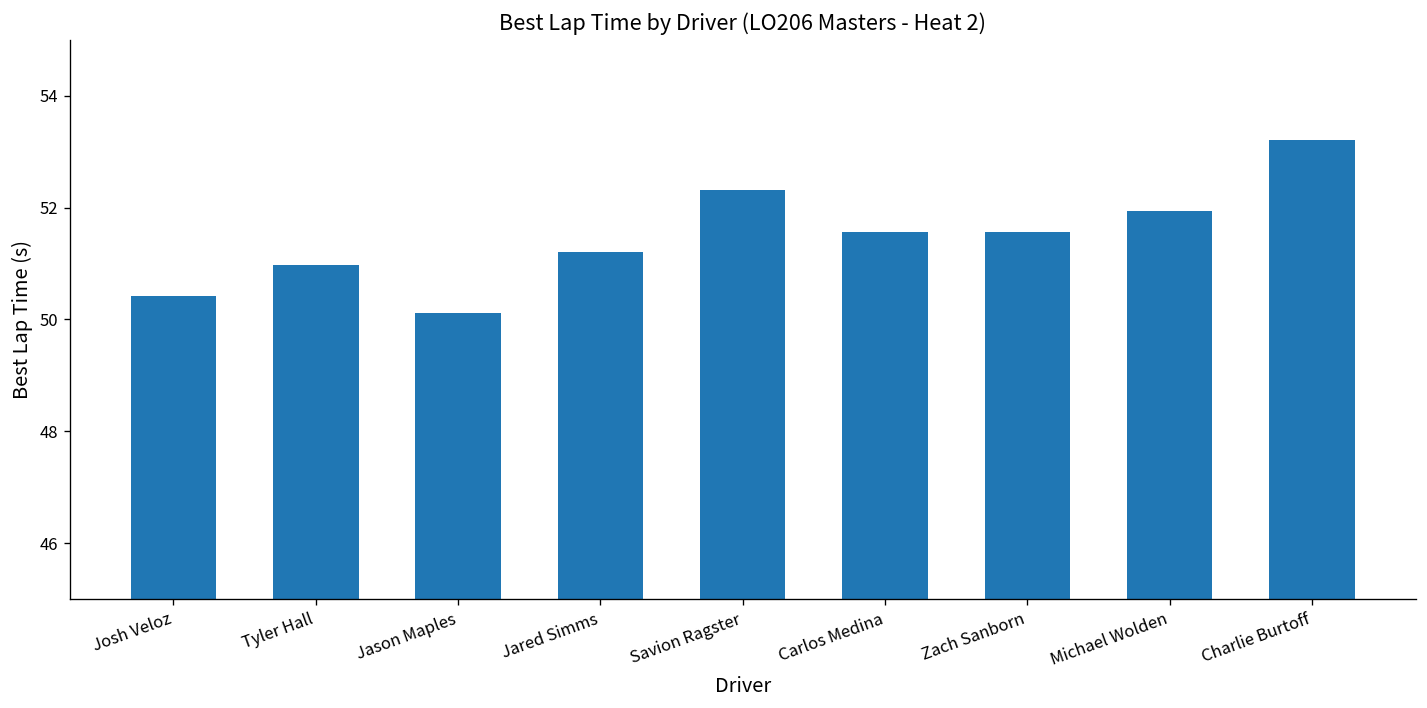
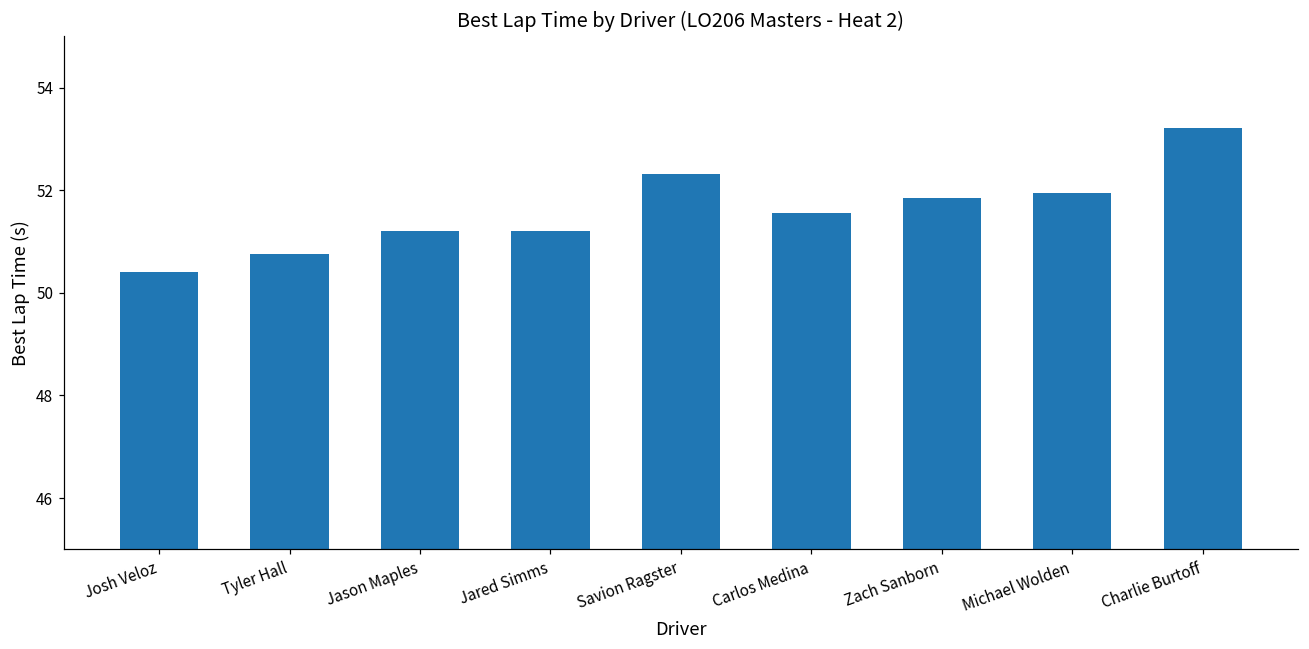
  {
    "Josh Veloz": 50.4,
-   "Tyler Hall": 51.0,
-   "Jason Maples": 50.1,
+   "Tyler Hall": 50.8,
+   "Jason Maples": 51.2,
    "Jared Simms": 51.2,
    "Savion Ragster": 52.3,
    "Carlos Medina": 51.6,
-   "Zach Sanborn": 51.6,
+   "Zach Sanborn": 51.8,
    "Michael Wolden": 51.9,
    "Charlie Burtoff": 53.2
  }
